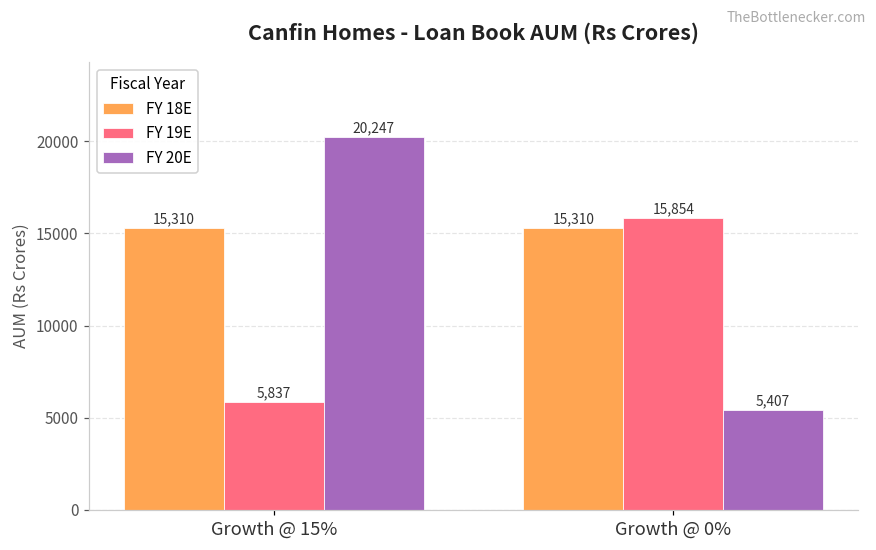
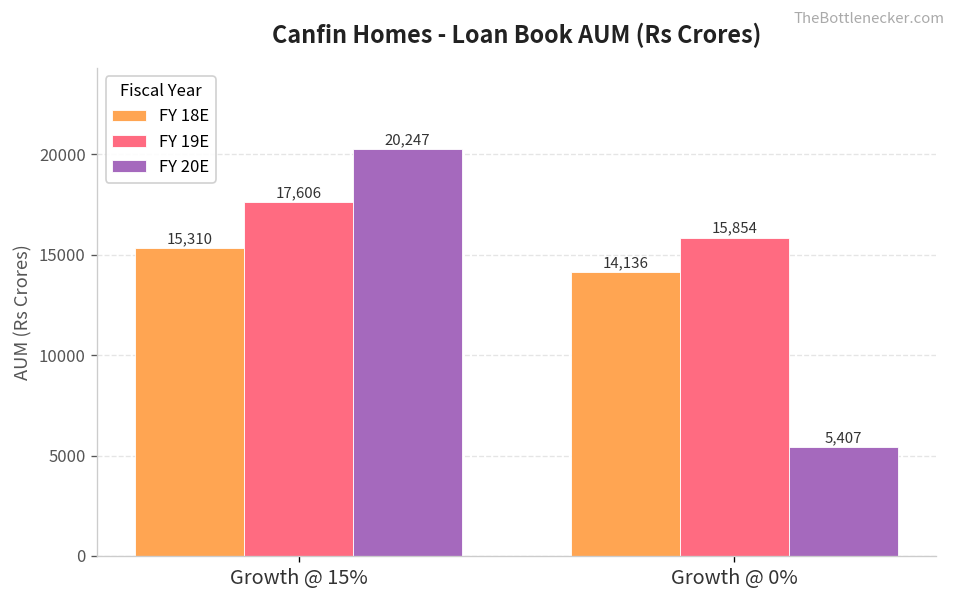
  {
    "FY 18E": {
      "Growth @ 15%": "15,310",
-     "Growth @ 0%": "15,310"
+     "Growth @ 0%": "14,136"
    },
    "FY 19E": {
-     "Growth @ 15%": "5,837",
+     "Growth @ 15%": "17,606",
      "Growth @ 0%": "15,854"
    },
    "FY 20E": {
      "Growth @ 15%": "20,247",
      "Growth @ 0%": "5,407"
    }
  }
